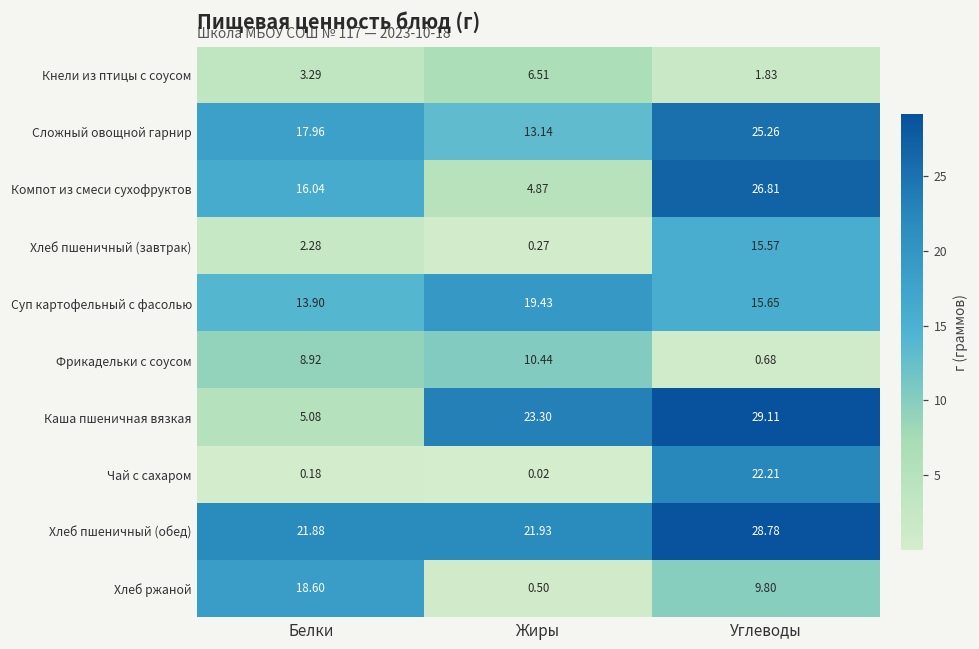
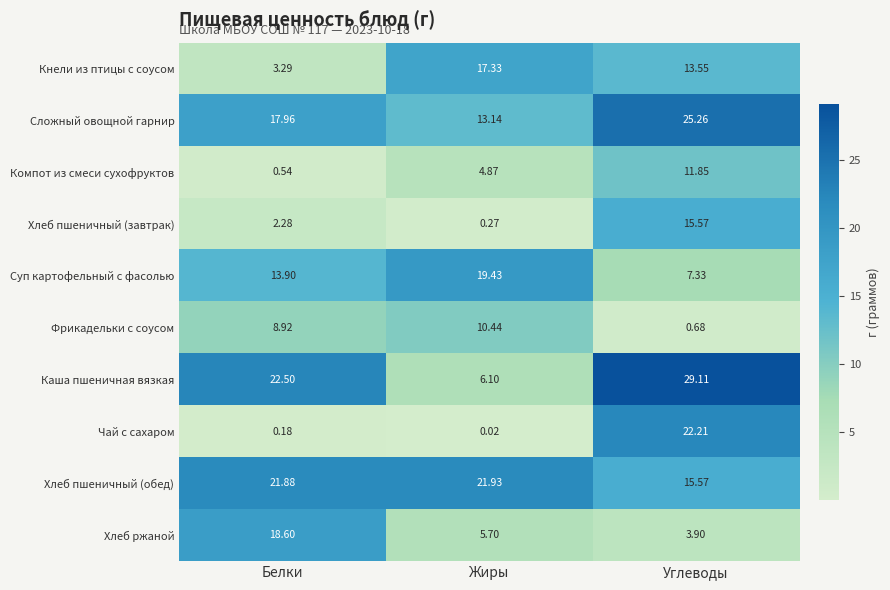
  {
    "Кнели из птицы с соусом": {
      "Белки": 3.29,
-     "Жиры": 6.51,
-     "Углеводы": 1.83
+     "Жиры": 17.33,
+     "Углеводы": 13.55
    },
    "Сложный овощной гарнир": {
      "Белки": 17.96,
      "Жиры": 13.14,
      "Углеводы": 25.26
    },
    "Компот из смеси сухофруктов": {
-     "Белки": 16.04,
+     "Белки": 0.54,
      "Жиры": 4.87,
-     "Углеводы": 26.81
+     "Углеводы": 11.85
    },
    "Хлеб пшеничный (завтрак)": {
      "Белки": 2.28,
      "Жиры": 0.27,
      "Углеводы": 15.57
    },
    "Суп картофельный с фасолью": {
      "Белки": 13.90,
      "Жиры": 19.43,
-     "Углеводы": 15.65
+     "Углеводы": 7.33
    },
    "Фрикадельки с соусом": {
      "Белки": 8.92,
      "Жиры": 10.44,
      "Углеводы": 0.68
    },
    "Каша пшеничная вязкая": {
-     "Белки": 5.08,
-     "Жиры": 23.30,
+     "Белки": 22.50,
+     "Жиры": 6.10,
      "Углеводы": 29.11
    },
    "Чай с сахаром": {
      "Белки": 0.18,
      "Жиры": 0.02,
      "Углеводы": 22.21
    },
    "Хлеб пшеничный (обед)": {
      "Белки": 21.88,
      "Жиры": 21.93,
-     "Углеводы": 28.78
+     "Углеводы": 15.57
    },
    "Хлеб ржаной": {
      "Белки": 18.60,
-     "Жиры": 0.50,
-     "Углеводы": 9.80
+     "Жиры": 5.70,
+     "Углеводы": 3.90
    }
  }
